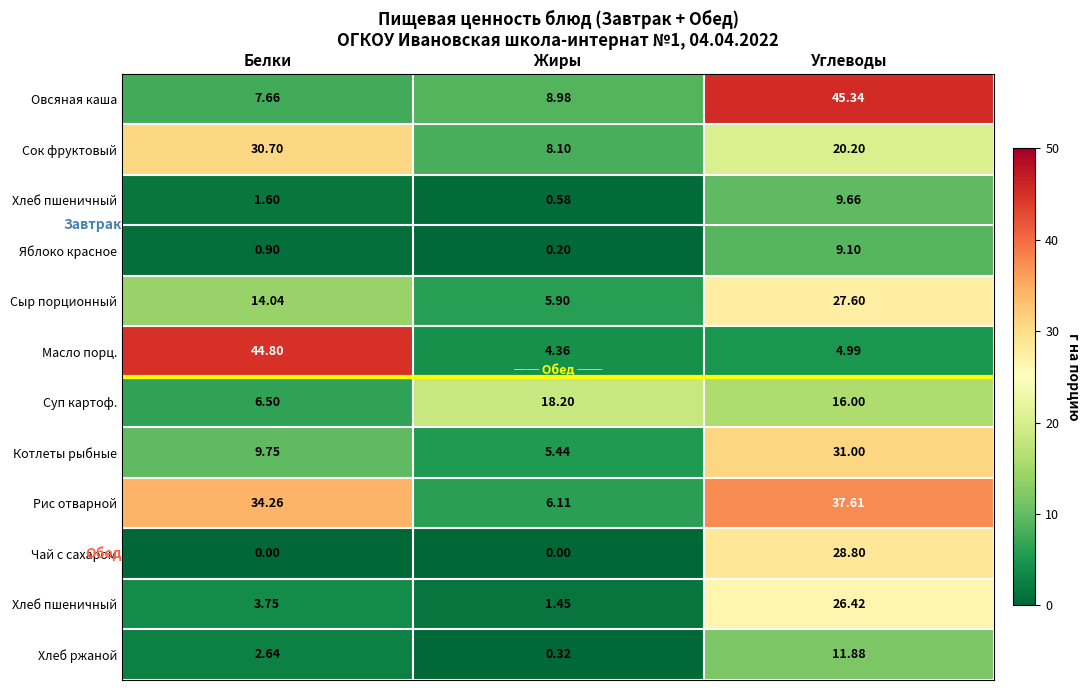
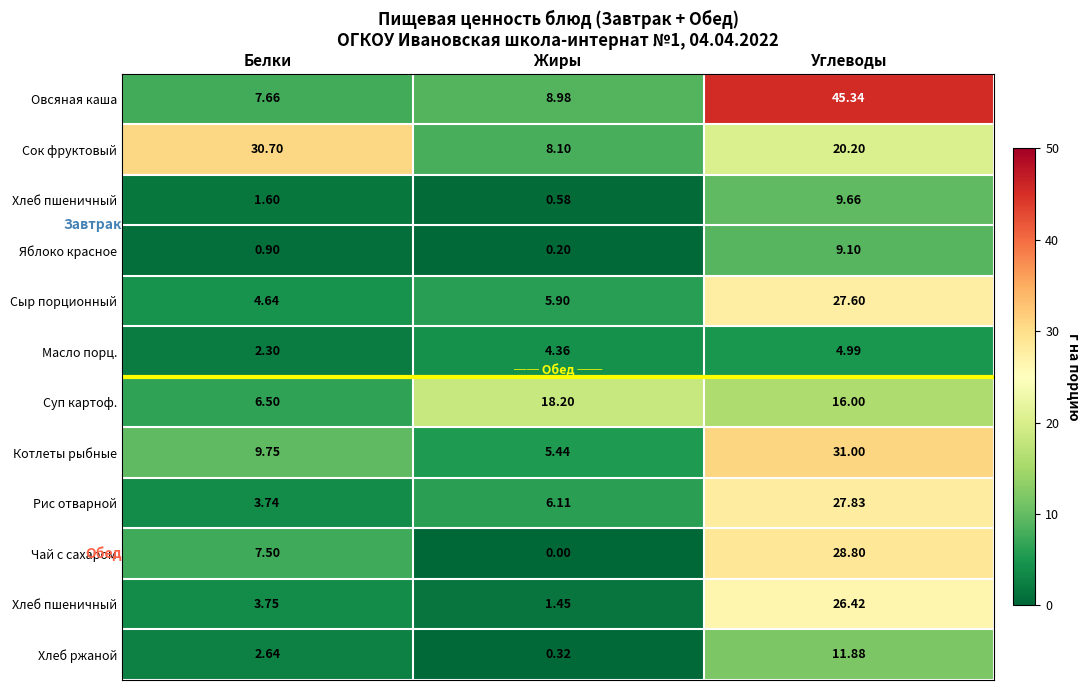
  {
    "Овсяная каша": {
      "Белки": 7.66,
      "Жиры": 8.98,
      "Углеводы": 45.34
    },
    "Сок фруктовый": {
      "Белки": 30.70,
      "Жиры": 8.10,
      "Углеводы": 20.20
    },
    "Яблоко красное": {
      "Белки": 0.90,
      "Жиры": 0.20,
      "Углеводы": 9.10
    },
    "Сыр порционный": {
-     "Белки": 14.04,
+     "Белки": 4.64,
      "Жиры": 5.90,
      "Углеводы": 27.60
    },
    "Масло порц.": {
-     "Белки": 44.80,
+     "Белки": 2.30,
      "Углеводы": 4.99
    },
    "Суп картоф.": {
      "Белки": 6.50,
      "Жиры": 18.20,
      "Углеводы": 16.00
    },
    "Котлеты рыбные": {
      "Белки": 9.75,
      "Жиры": 5.44,
      "Углеводы": 31.00
    },
    "Рис отварной": {
-     "Белки": 34.26,
+     "Белки": 3.74,
      "Жиры": 6.11,
-     "Углеводы": 37.61
+     "Углеводы": 27.83
    },
    "Чай с сахаром": {
-     "Белки": 0.00,
+     "Белки": 7.50,
      "Жиры": 0.00,
      "Углеводы": 28.80
    },
    "Хлеб ржаной": {
      "Белки": 2.64,
      "Жиры": 0.32,
      "Углеводы": 11.88
    }
  }
